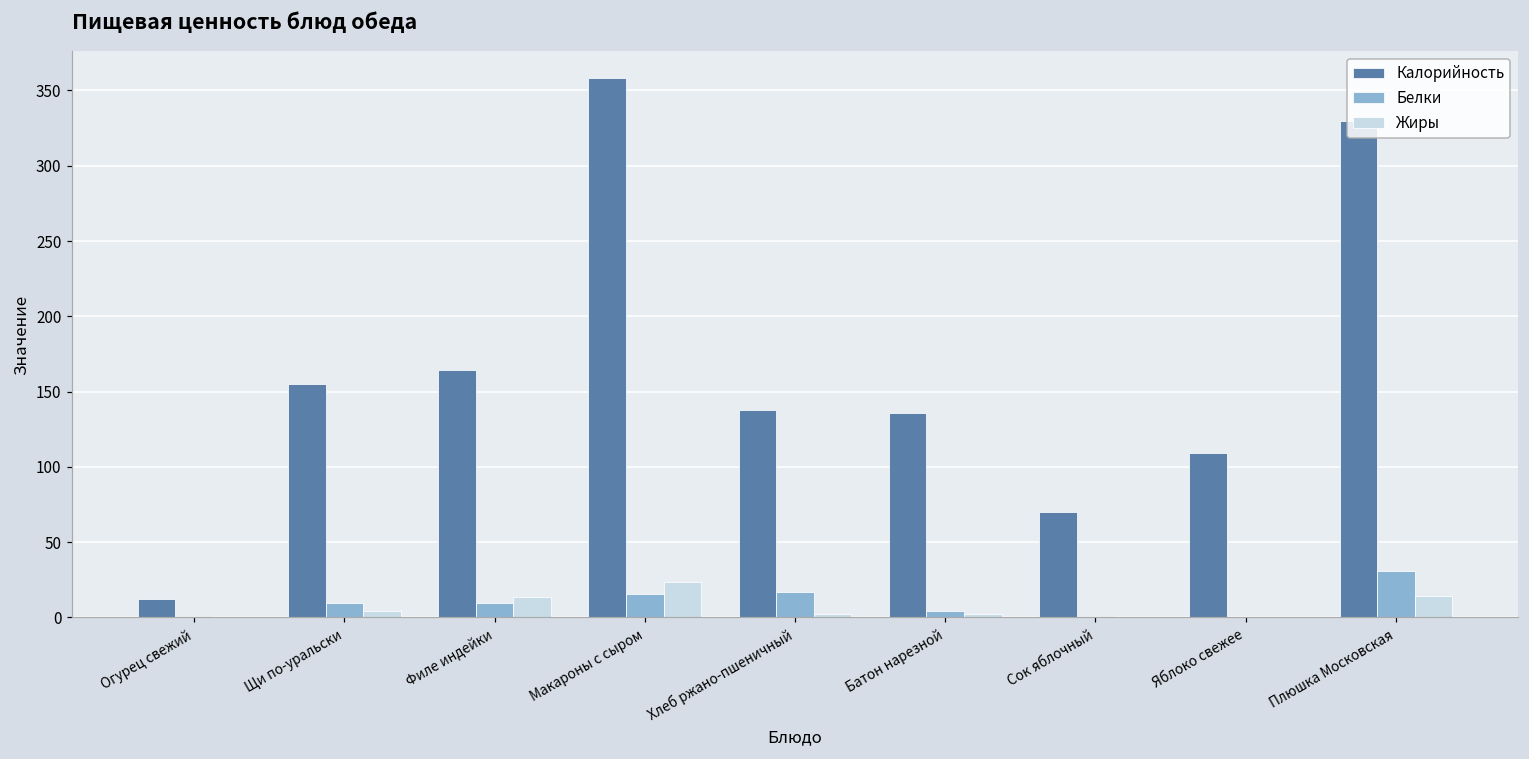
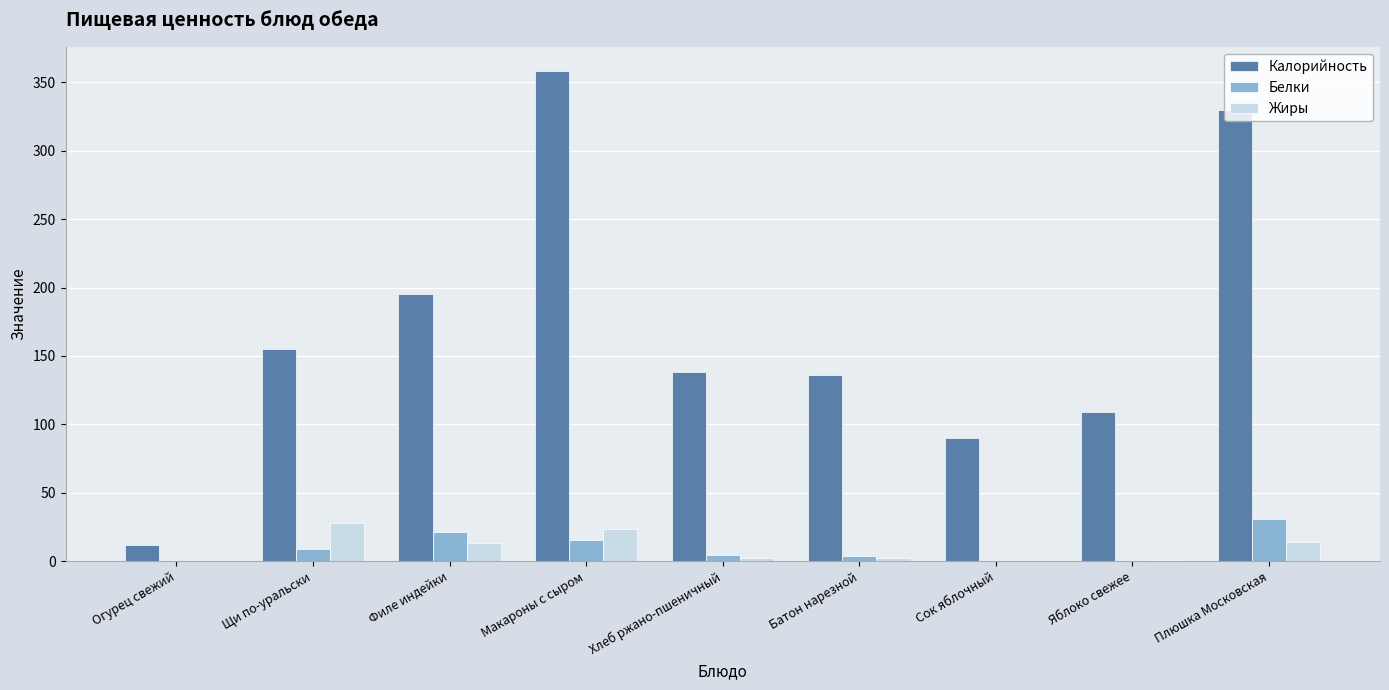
  {
    "Калорийность": {
      "Огурец свежий": 12,
      "Щи по-уральски": 155,
-     "Филе индейки": 164,
+     "Филе индейки": 195,
      "Макароны с сыром": 358,
      "Хлеб ржано-пшеничный": 138,
      "Батон нарезной": 136,
-     "Сок яблочный": 70,
+     "Сок яблочный": 90,
      "Яблоко свежее": 109
    },
    "Белки": {
      "Щи по-уральски": 9,
-     "Филе индейки": 9,
+     "Филе индейки": 21,
      "Макароны с сыром": 16,
-     "Хлеб ржано-пшеничный": 17,
+     "Хлеб ржано-пшеничный": 5,
      "Батон нарезной": 4,
      "Плюшка Московская": 31
    },
    "Жиры": {
-     "Щи по-уральски": 5,
+     "Щи по-уральски": 28,
      "Филе индейки": 14,
      "Макароны с сыром": 23,
      "Хлеб ржано-пшеничный": 3,
      "Батон нарезной": 2,
      "Плюшка Московская": 14
    }
  }
